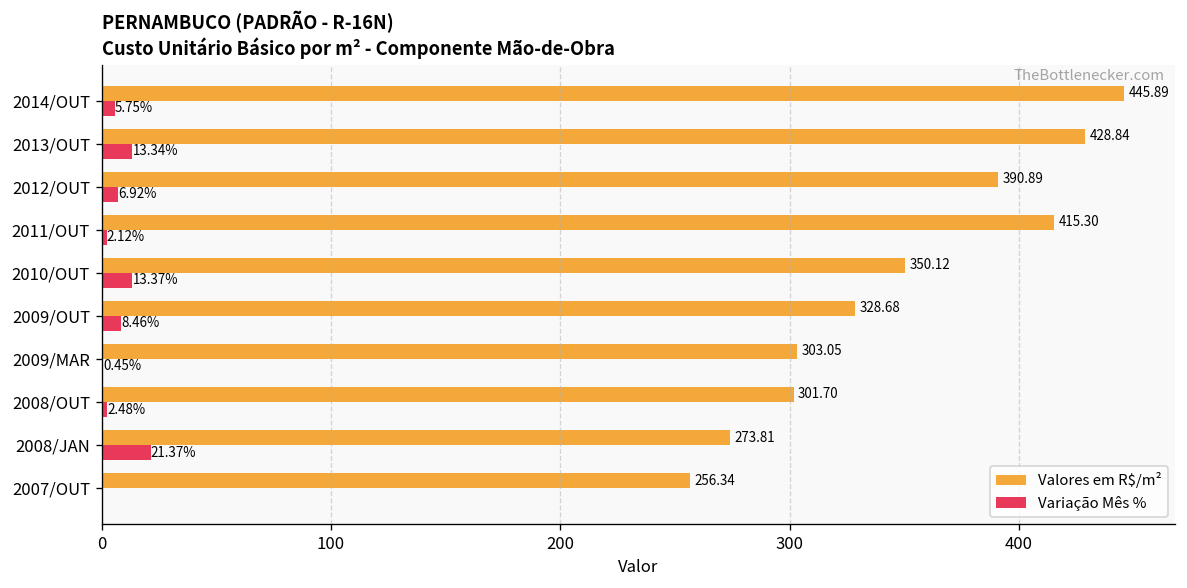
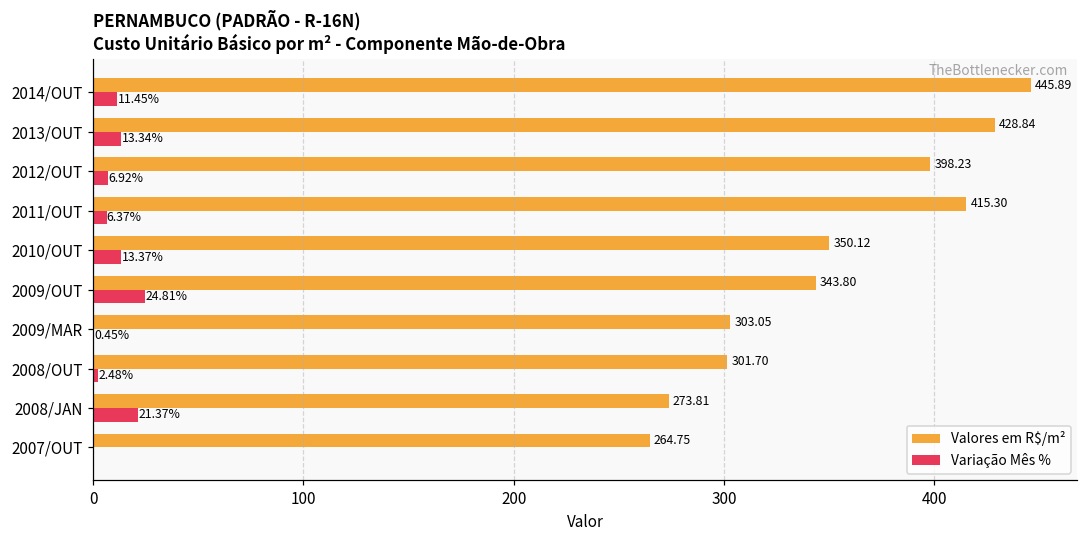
  {
    "Valores em R$/m²": {
      "2014/OUT": "445.89",
      "2013/OUT": "428.84",
-     "2012/OUT": "390.89",
+     "2012/OUT": "398.23",
      "2011/OUT": "415.30",
      "2010/OUT": "350.12",
-     "2009/OUT": "328.68",
+     "2009/OUT": "343.80",
      "2009/MAR": "303.05",
      "2008/OUT": "301.70",
      "2008/JAN": "273.81",
-     "2007/OUT": "256.34"
+     "2007/OUT": "264.75"
    },
    "Variação Mês %": {
-     "2014/OUT": "5.75%",
+     "2014/OUT": "11.45%",
      "2013/OUT": "13.34%",
      "2012/OUT": "6.92%",
-     "2011/OUT": "2.12%",
+     "2011/OUT": "6.37%",
      "2010/OUT": "13.37%",
-     "2009/OUT": "8.46%",
+     "2009/OUT": "24.81%",
      "2009/MAR": "0.45%",
      "2008/OUT": "2.48%",
      "2008/JAN": "21.37%"
    }
  }
